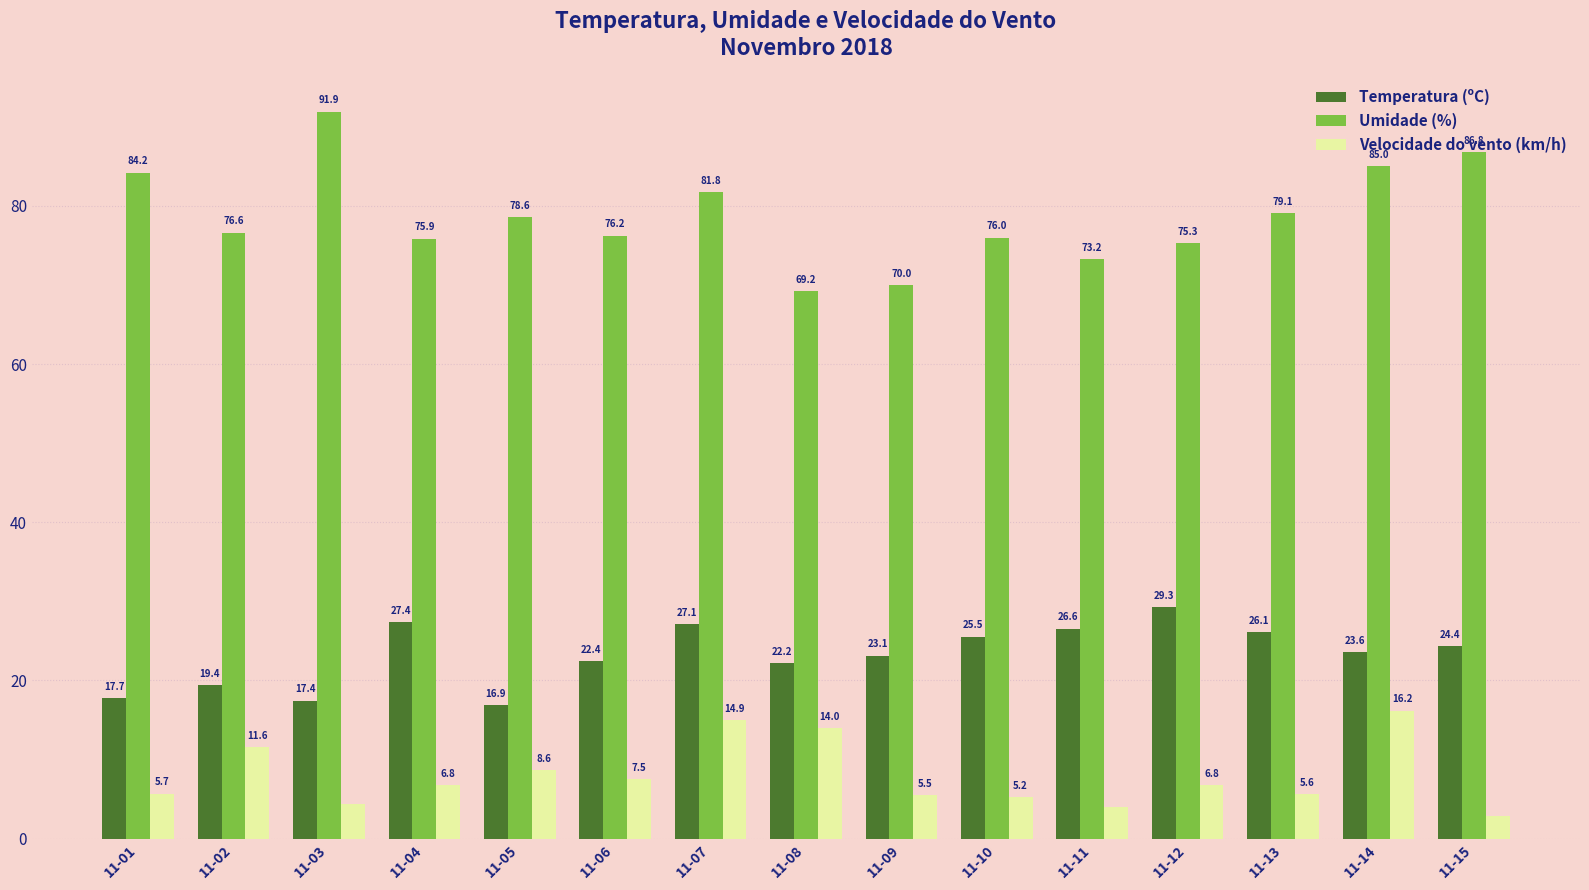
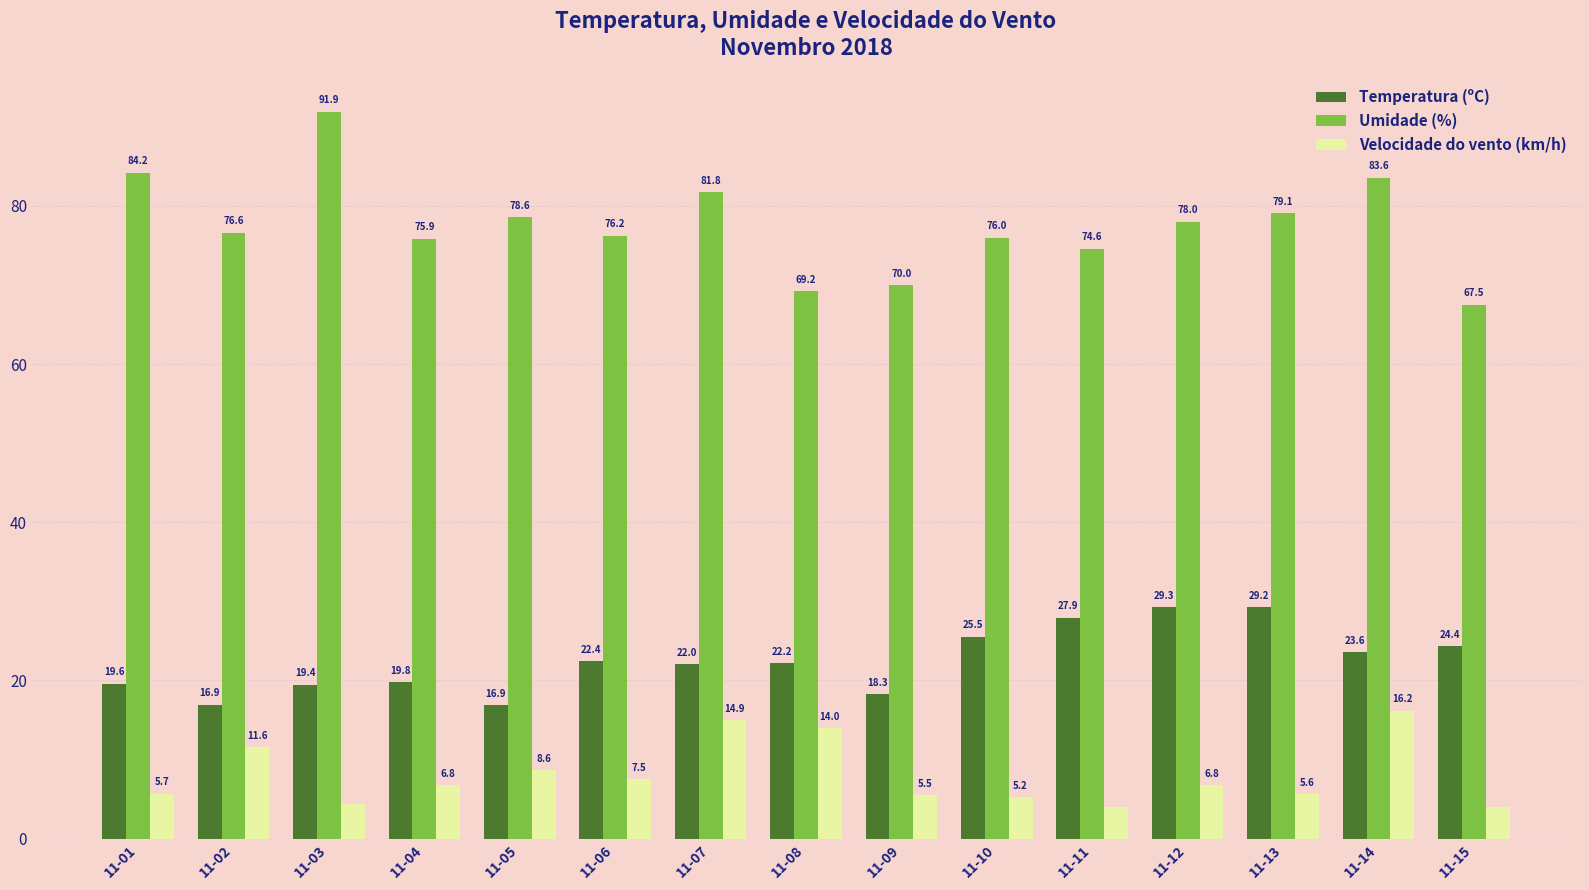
  {
    "Temperatura (ºC)": {
-     "11-01": 17.7,
-     "11-02": 19.4,
-     "11-03": 17.4,
-     "11-04": 27.4,
+     "11-01": 19.6,
+     "11-02": 16.9,
+     "11-03": 19.4,
+     "11-04": 19.8,
      "11-05": 16.9,
      "11-06": 22.4,
-     "11-07": 27.1,
+     "11-07": 22.0,
      "11-08": 22.2,
-     "11-09": 23.1,
+     "11-09": 18.3,
      "11-10": 25.5,
-     "11-11": 26.6,
+     "11-11": 27.9,
      "11-12": 29.3,
-     "11-13": 26.1,
+     "11-13": 29.2,
      "11-14": 23.6,
      "11-15": 24.4
    },
    "Umidade (%)": {
      "11-01": 84.2,
      "11-02": 76.6,
      "11-03": 91.9,
      "11-04": 75.9,
      "11-05": 78.6,
      "11-06": 76.2,
      "11-07": 81.8,
      "11-08": 69.2,
      "11-09": 70.0,
      "11-10": 76.0,
-     "11-11": 73.2,
-     "11-12": 75.3,
+     "11-11": 74.6,
+     "11-12": 78.0,
      "11-13": 79.1,
-     "11-14": 85.0,
-     "11-15": 86.8
+     "11-14": 83.6,
+     "11-15": 67.5
    },
    "Velocidade do vento (km/h)": {
      "11-03": 4,
      "11-11": 4,
-     "11-15": 3
+     "11-15": 4
    }
  }
